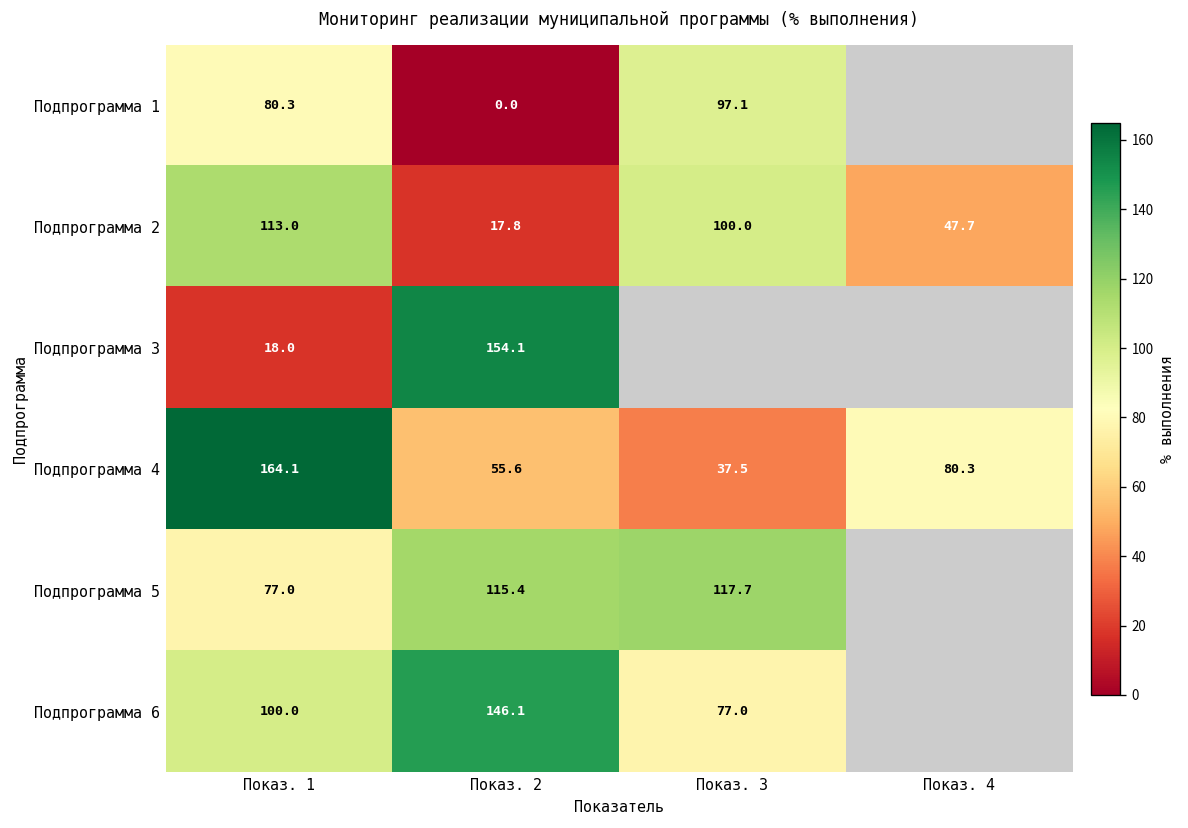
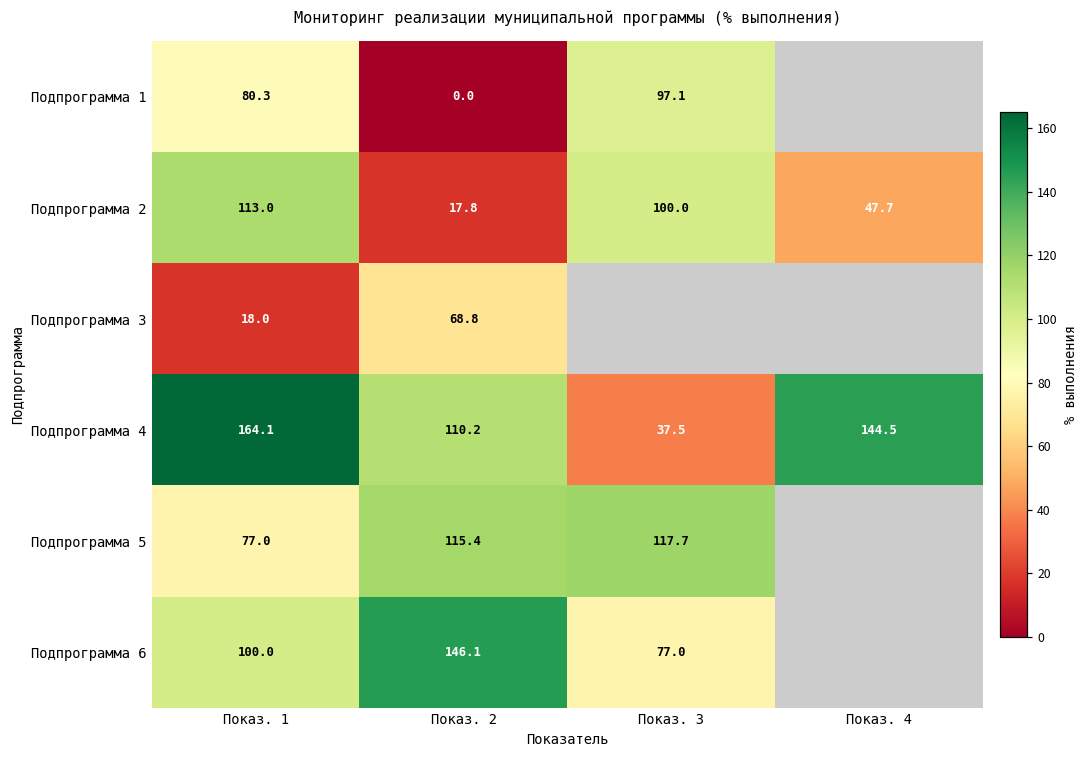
  {
    "Подпрограмма 1": {
      "Показ. 1": 80.3,
      "Показ. 2": 0.0,
      "Показ. 3": 97.1
    },
    "Подпрограмма 2": {
      "Показ. 1": 113.0,
      "Показ. 2": 17.8,
      "Показ. 3": 100.0,
      "Показ. 4": 47.7
    },
    "Подпрограмма 3": {
      "Показ. 1": 18.0,
-     "Показ. 2": 154.1
+     "Показ. 2": 68.8
    },
    "Подпрограмма 4": {
      "Показ. 1": 164.1,
-     "Показ. 2": 55.6,
+     "Показ. 2": 110.2,
      "Показ. 3": 37.5,
-     "Показ. 4": 80.3
+     "Показ. 4": 144.5
    },
    "Подпрограмма 5": {
      "Показ. 1": 77.0,
      "Показ. 2": 115.4,
      "Показ. 3": 117.7
    },
    "Подпрограмма 6": {
      "Показ. 1": 100.0,
      "Показ. 2": 146.1,
      "Показ. 3": 77.0
    }
  }
